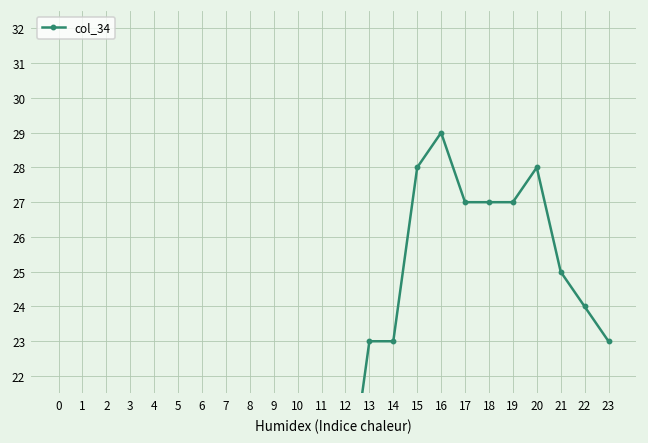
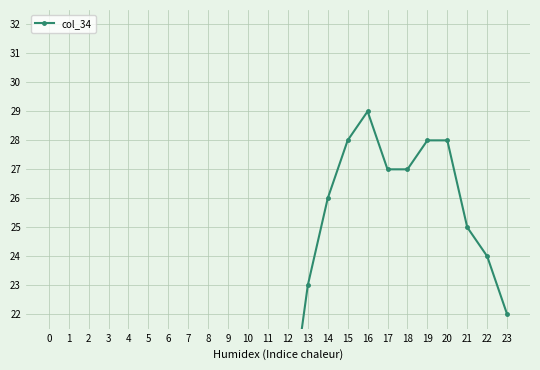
  {
    "13": 23,
-   "14": 23,
+   "14": 26,
    "15": 28,
    "16": 29,
    "17": 27,
    "18": 27,
-   "19": 27,
+   "19": 28,
    "20": 28,
    "21": 25,
    "22": 24,
-   "23": 23
+   "23": 22
  }
